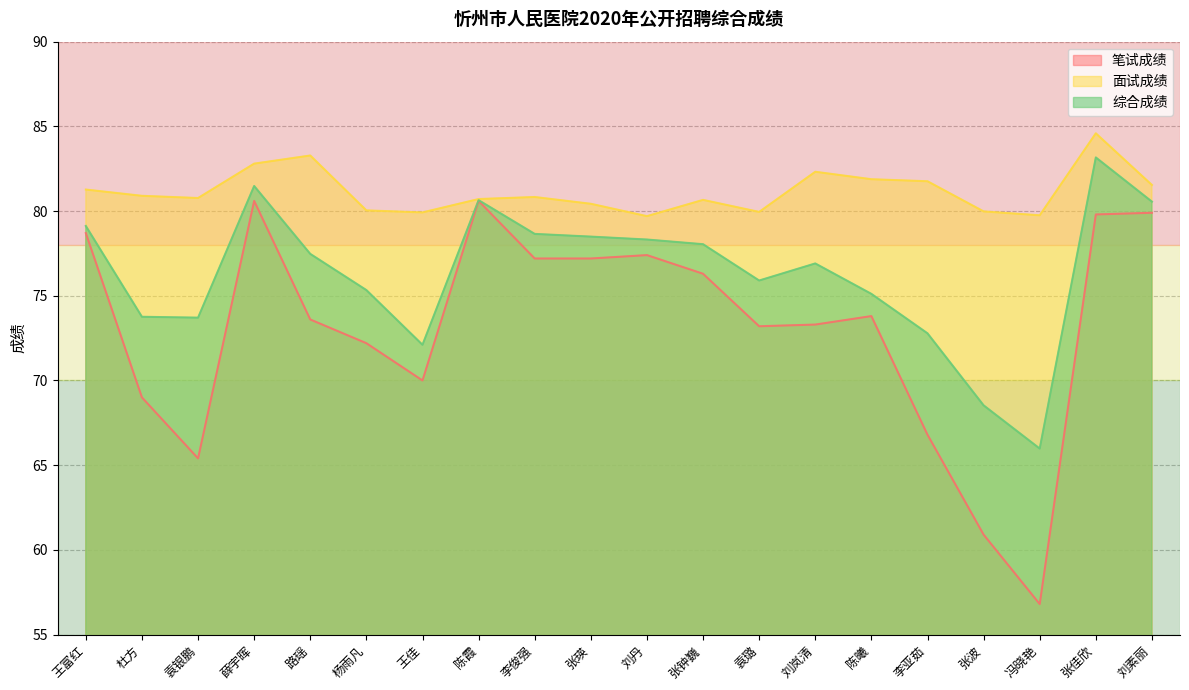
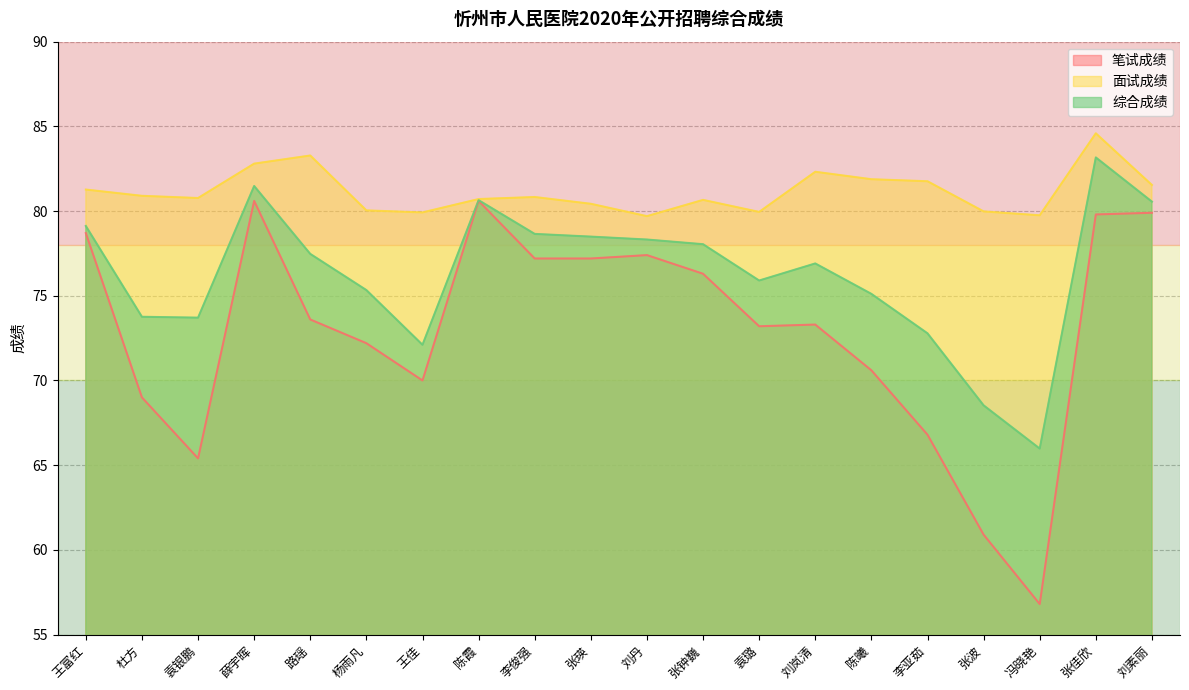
  {
    "笔试成绩": {
      "王富红": 78.7,
      "杜方": 69.0,
      "袁银鹏": 65.4,
      "薛宇晖": 80.6,
      "路瑶": 73.6,
      "杨雨凡": 72.2,
      "王佳": 70.0,
      "李俊强": 77.2,
      "张瑛": 77.2,
      "刘丹": 77.4,
      "张钟巍": 76.3,
      "袁璐": 73.2,
      "刘岚清": 73.3,
-     "陈曦": 73.8,
+     "陈曦": 70.6,
      "李亚茹": 66.8,
      "张波": 60.9,
      "冯晓艳": 56.8,
      "张佳欣": 79.8,
      "刘素丽": 79.9
    },
    "面试成绩": {
      "王富红": 81.3,
      "杜方": 80.9,
      "袁银鹏": 80.8,
      "薛宇晖": 82.8,
      "路瑶": 83.3,
      "杨雨凡": 80.0,
      "王佳": 79.9,
      "李俊强": 80.8,
      "张瑛": 80.4,
      "刘丹": 79.7,
      "张钟巍": 80.7,
      "袁璐": 80.0,
      "刘岚清": 82.3,
      "陈曦": 81.9,
      "李亚茹": 81.8,
      "张波": 80.0,
      "冯晓艳": 79.8,
      "张佳欣": 84.6,
      "刘素丽": 81.5
    },
    "综合成绩": {
      "王富红": 79.1,
      "杜方": 73.8,
      "袁银鹏": 73.7,
      "薛宇晖": 81.5,
      "路瑶": 77.5,
      "杨雨凡": 75.3,
      "王佳": 72.1,
      "李俊强": 78.7,
      "张瑛": 78.5,
      "刘丹": 78.3,
      "张钟巍": 78.0,
      "袁璐": 75.9,
      "刘岚清": 76.9,
      "陈曦": 75.1,
      "李亚茹": 72.8,
      "张波": 68.5,
      "冯晓艳": 66.0,
      "张佳欣": 83.2,
      "刘素丽": 80.6
    }
  }
